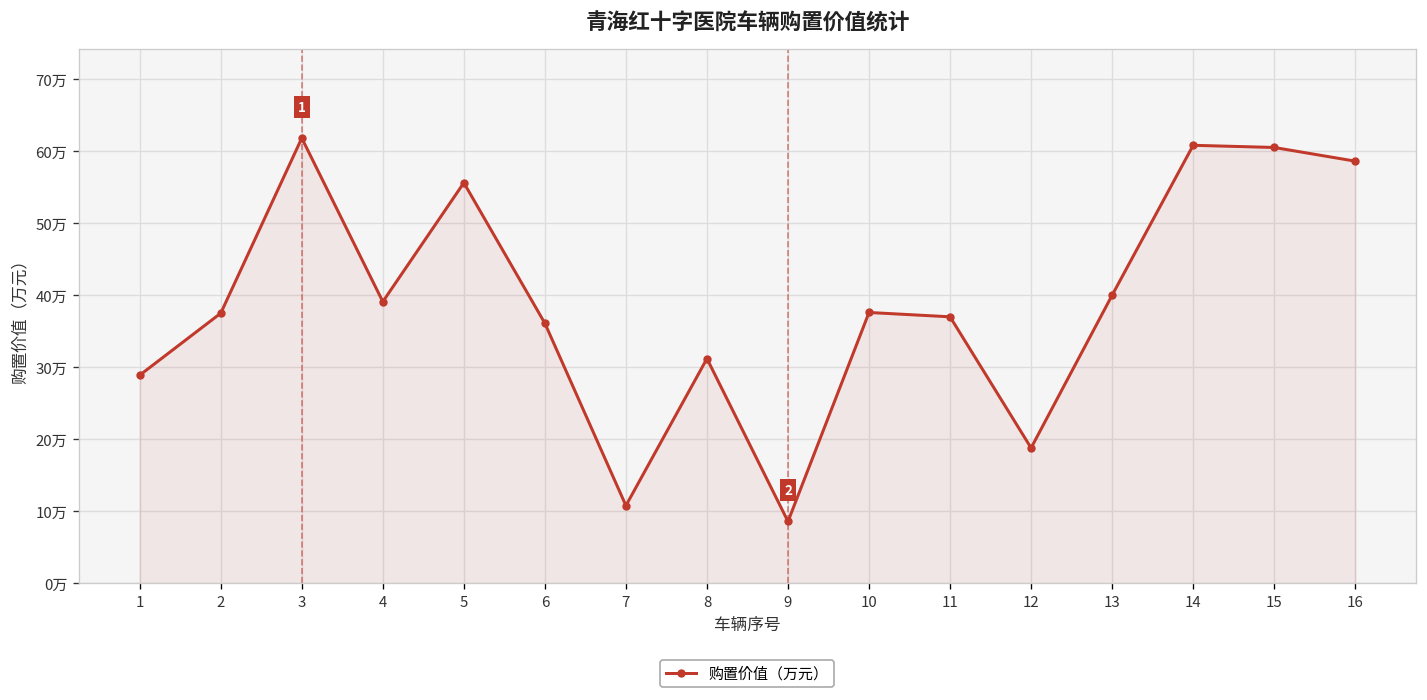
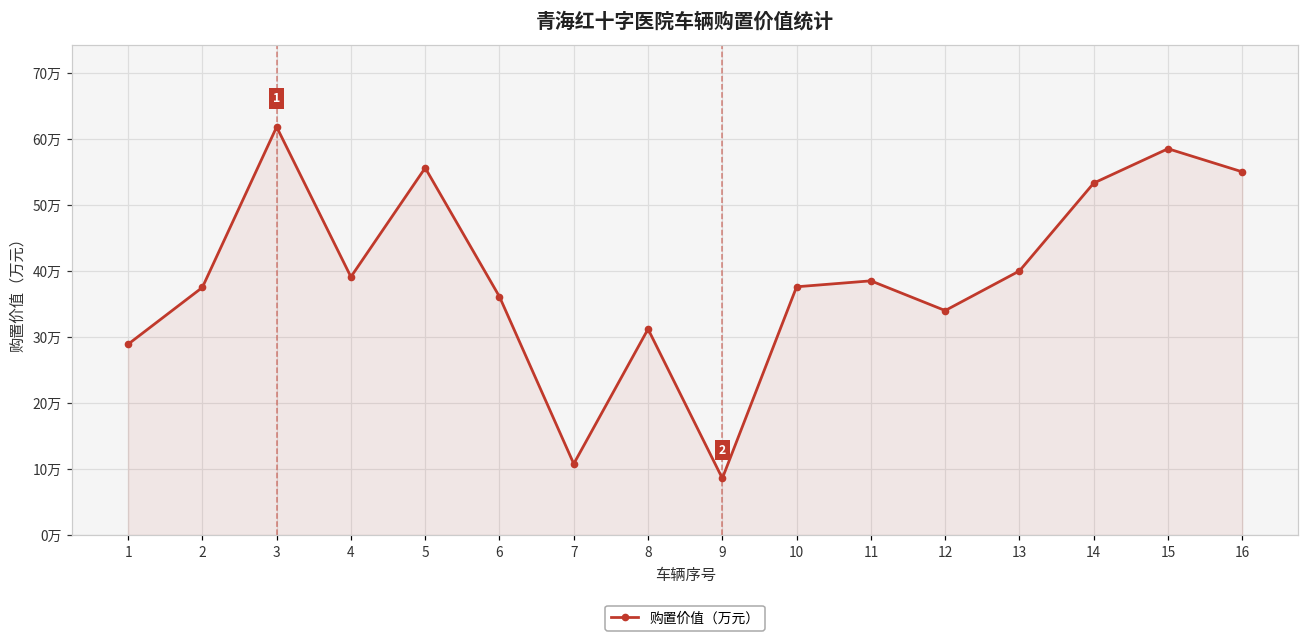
  {
    "1": "29万",
    "2": "38万",
    "4": "39万",
    "5": "56万",
    "6": "36万",
    "7": "11万",
    "8": "31万",
    "10": "38万",
-   "11": "37万",
-   "12": "19万",
+   "11": "39万",
+   "12": "34万",
    "13": "40万",
-   "14": "61万",
-   "15": "61万",
-   "16": "59万"
+   "14": "53万",
+   "15": "59万",
+   "16": "55万"
  }
